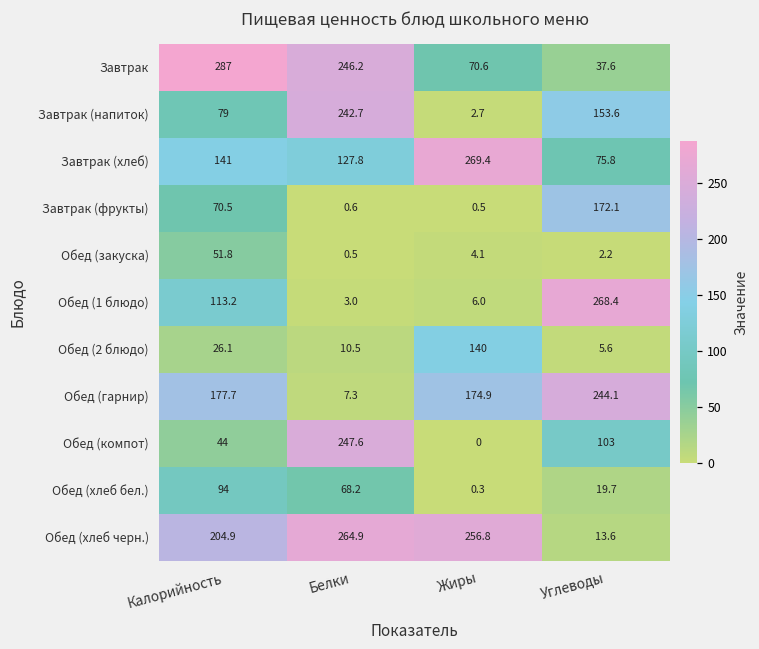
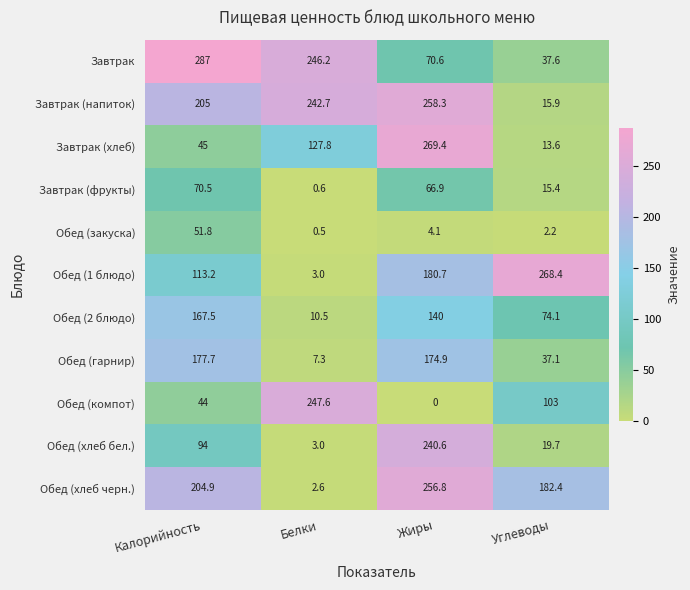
  {
    "Завтрак": {
      "Калорийность": 287,
      "Белки": 246.2,
      "Жиры": 70.6,
      "Углеводы": 37.6
    },
    "Завтрак (напиток)": {
-     "Калорийность": 79,
+     "Калорийность": 205,
      "Белки": 242.7,
-     "Жиры": 2.7,
-     "Углеводы": 153.6
+     "Жиры": 258.3,
+     "Углеводы": 15.9
    },
    "Завтрак (хлеб)": {
-     "Калорийность": 141,
+     "Калорийность": 45,
      "Белки": 127.8,
      "Жиры": 269.4,
-     "Углеводы": 75.8
+     "Углеводы": 13.6
    },
    "Завтрак (фрукты)": {
      "Калорийность": 70.5,
      "Белки": 0.6,
-     "Жиры": 0.5,
-     "Углеводы": 172.1
+     "Жиры": 66.9,
+     "Углеводы": 15.4
    },
    "Обед (закуска)": {
      "Калорийность": 51.8,
      "Белки": 0.5,
      "Жиры": 4.1,
      "Углеводы": 2.2
    },
    "Обед (1 блюдо)": {
      "Калорийность": 113.2,
      "Белки": 3.0,
-     "Жиры": 6.0,
+     "Жиры": 180.7,
      "Углеводы": 268.4
    },
    "Обед (2 блюдо)": {
-     "Калорийность": 26.1,
+     "Калорийность": 167.5,
      "Белки": 10.5,
      "Жиры": 140,
-     "Углеводы": 5.6
+     "Углеводы": 74.1
    },
    "Обед (гарнир)": {
      "Калорийность": 177.7,
      "Белки": 7.3,
      "Жиры": 174.9,
-     "Углеводы": 244.1
+     "Углеводы": 37.1
    },
    "Обед (компот)": {
      "Калорийность": 44,
      "Белки": 247.6,
      "Жиры": 0,
      "Углеводы": 103
    },
    "Обед (хлеб бел.)": {
      "Калорийность": 94,
-     "Белки": 68.2,
-     "Жиры": 0.3,
+     "Белки": 3.0,
+     "Жиры": 240.6,
      "Углеводы": 19.7
    },
    "Обед (хлеб черн.)": {
      "Калорийность": 204.9,
-     "Белки": 264.9,
+     "Белки": 2.6,
      "Жиры": 256.8,
-     "Углеводы": 13.6
+     "Углеводы": 182.4
    }
  }
